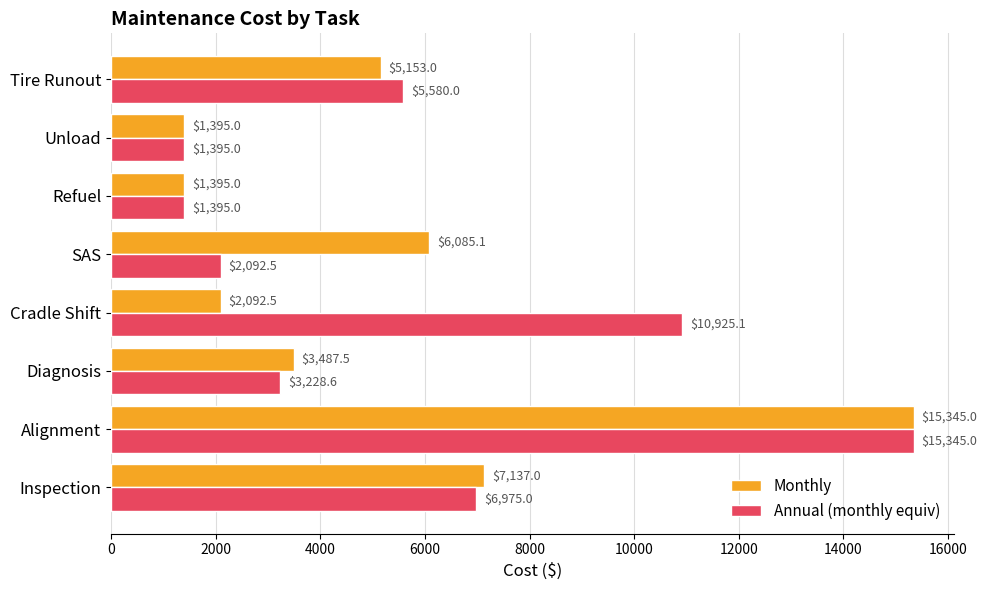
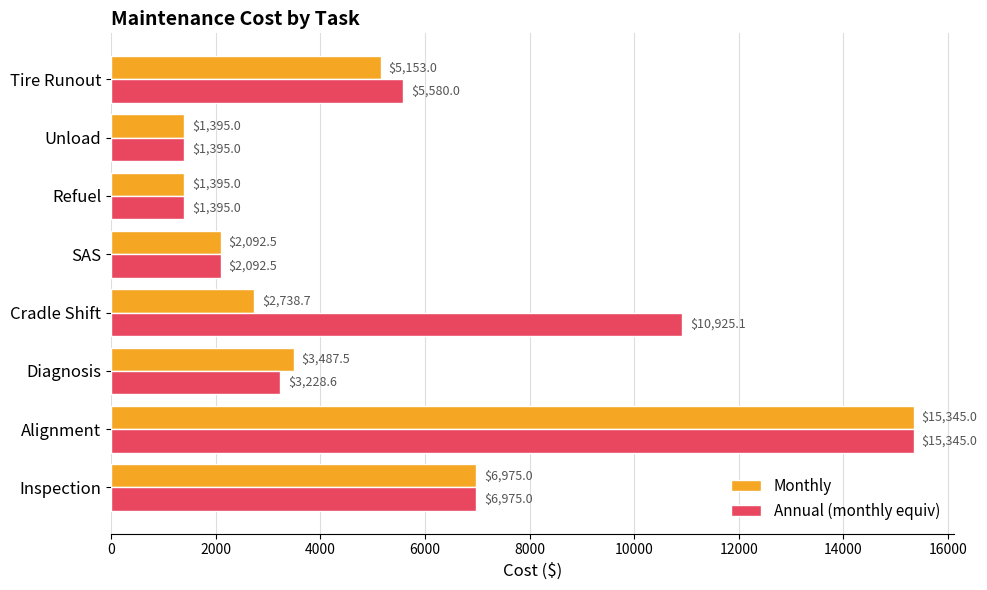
  {
    "Monthly": {
      "Tire Runout": "$5,153.0",
      "Unload": "$1,395.0",
      "Refuel": "$1,395.0",
-     "SAS": "$6,085.1",
-     "Cradle Shift": "$2,092.5",
+     "SAS": "$2,092.5",
+     "Cradle Shift": "$2,738.7",
      "Diagnosis": "$3,487.5",
      "Alignment": "$15,345.0",
-     "Inspection": "$7,137.0"
+     "Inspection": "$6,975.0"
    },
    "Annual (monthly equiv)": {
      "Tire Runout": "$5,580.0",
      "Unload": "$1,395.0",
      "Refuel": "$1,395.0",
      "SAS": "$2,092.5",
      "Cradle Shift": "$10,925.1",
      "Diagnosis": "$3,228.6",
      "Alignment": "$15,345.0",
      "Inspection": "$6,975.0"
    }
  }
